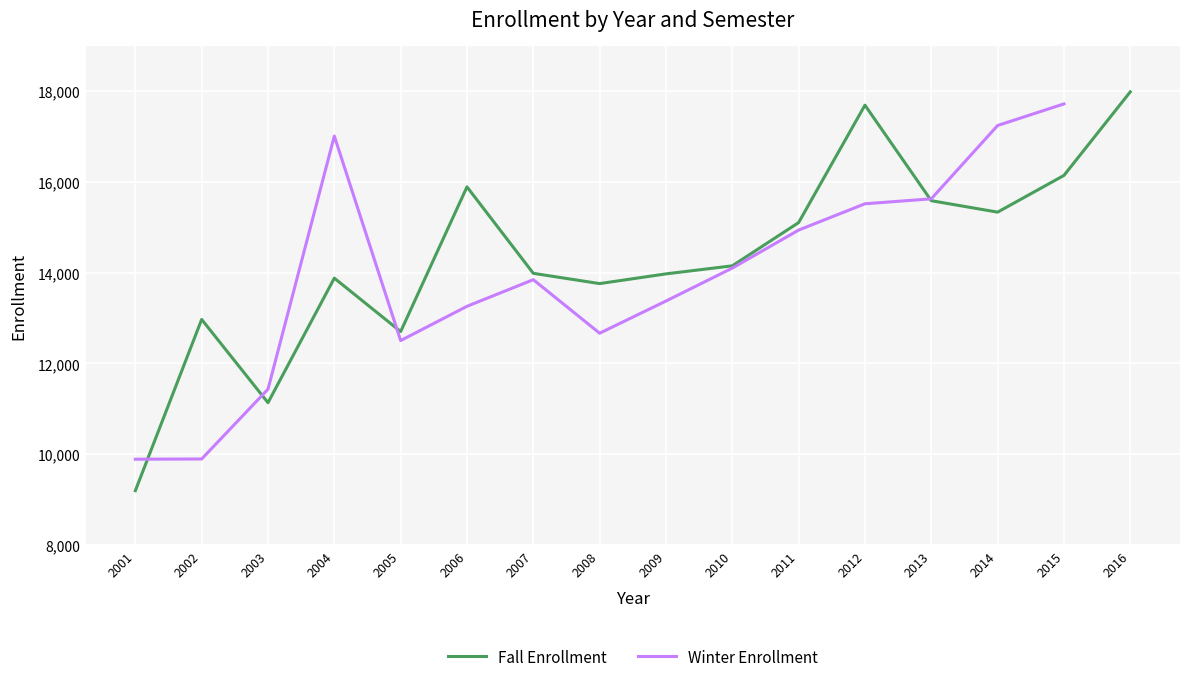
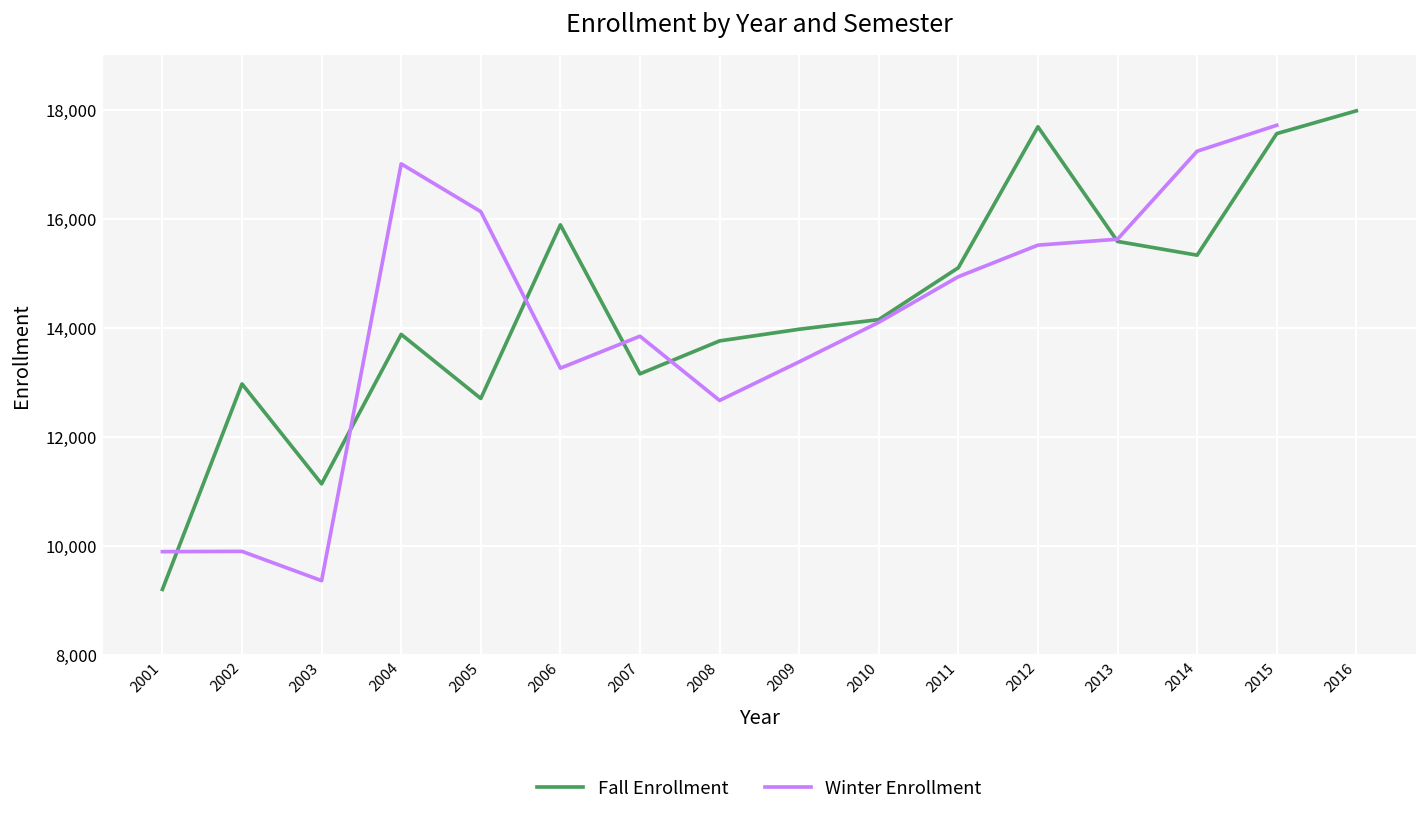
  {
    "Fall Enrollment": {
      "2001": "9,200",
      "2002": "13,000",
      "2003": "11,100",
      "2004": "13,900",
      "2005": "12,700",
      "2006": "15,900",
-     "2007": "14,000",
+     "2007": "13,200",
      "2008": "13,800",
      "2009": "14,000",
      "2011": "15,100",
      "2012": "17,700",
      "2014": "15,300",
-     "2015": "16,100",
+     "2015": "17,600",
      "2016": "18,000"
    },
    "Winter Enrollment": {
      "2001": "9,900",
      "2002": "9,900",
-     "2003": "11,400",
+     "2003": "9,400",
      "2004": "17,000",
-     "2005": "12,500",
+     "2005": "16,100",
      "2006": "13,300",
      "2007": "13,800",
      "2008": "12,700",
      "2009": "13,400",
      "2011": "14,900",
      "2012": "15,500",
      "2014": "17,200",
      "2015": "17,700"
    }
  }
